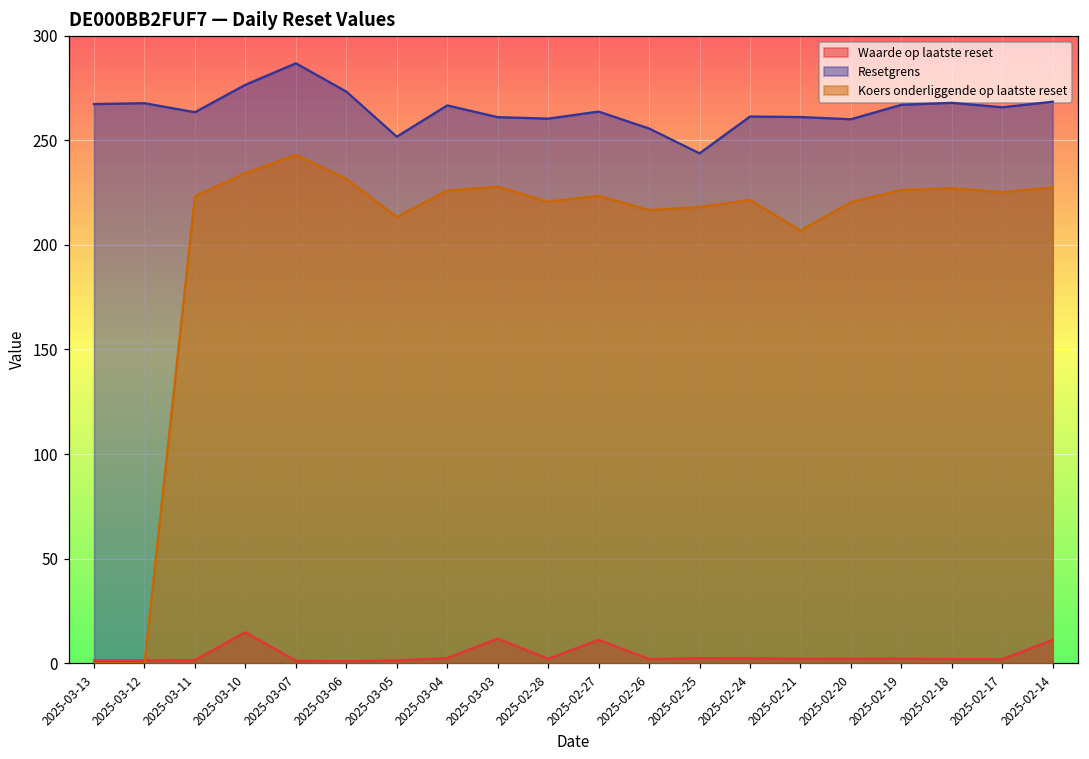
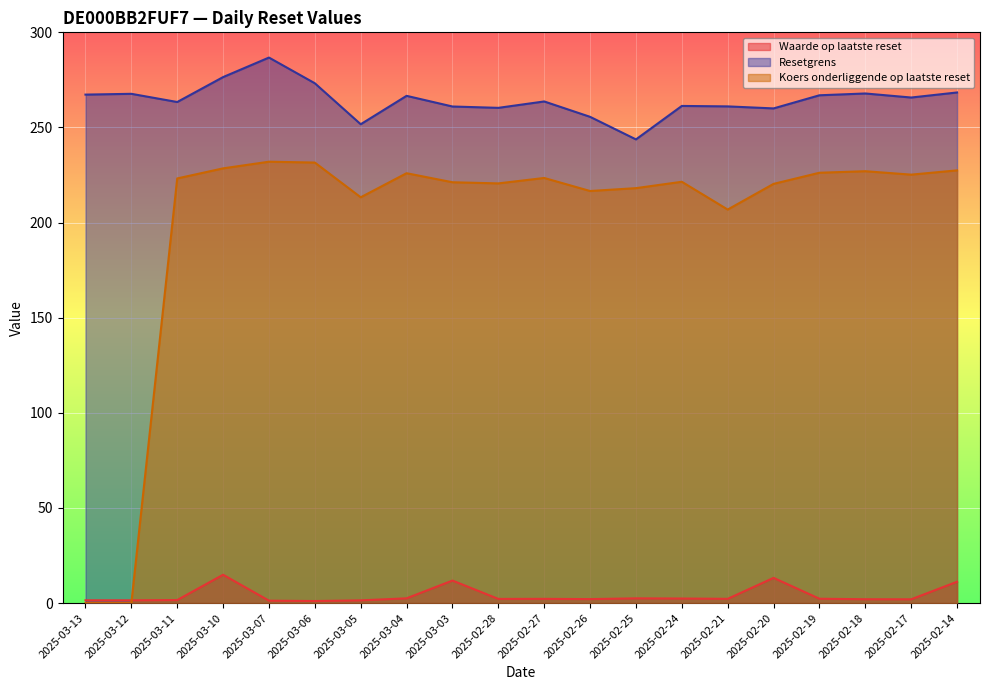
  {
    "Waarde op laatste reset": {
      "2025-03-13": 1,
      "2025-03-12": 1,
      "2025-03-11": 2,
      "2025-03-10": 15,
      "2025-03-07": 1,
      "2025-03-06": 1,
      "2025-03-05": 1,
      "2025-03-04": 3,
      "2025-03-03": 12,
      "2025-02-28": 2,
-     "2025-02-27": 11,
+     "2025-02-27": 2,
      "2025-02-26": 2,
      "2025-02-25": 2,
      "2025-02-24": 2,
      "2025-02-21": 2,
-     "2025-02-20": 2,
+     "2025-02-20": 13,
      "2025-02-19": 2,
      "2025-02-18": 2,
      "2025-02-17": 2,
      "2025-02-14": 11
    },
    "Resetgrens": {
      "2025-03-13": 267,
      "2025-03-12": 268,
      "2025-03-11": 263,
      "2025-03-10": 276,
      "2025-03-07": 287,
      "2025-03-06": 273,
      "2025-03-05": 252,
      "2025-03-04": 267,
      "2025-03-03": 261,
      "2025-02-28": 260,
      "2025-02-27": 264,
      "2025-02-26": 256,
      "2025-02-25": 244,
      "2025-02-24": 261,
      "2025-02-21": 261,
      "2025-02-20": 260,
      "2025-02-19": 267,
      "2025-02-18": 268,
      "2025-02-17": 266,
      "2025-02-14": 268
    },
    "Koers onderliggende op laatste reset": {
      "2025-03-13": 0,
      "2025-03-12": 0,
      "2025-03-11": 223,
-     "2025-03-10": 234,
-     "2025-03-07": 243,
+     "2025-03-10": 229,
+     "2025-03-07": 232,
      "2025-03-06": 232,
      "2025-03-05": 213,
      "2025-03-04": 226,
-     "2025-03-03": 228,
+     "2025-03-03": 221,
      "2025-02-28": 221,
      "2025-02-27": 223,
      "2025-02-26": 217,
      "2025-02-25": 218,
      "2025-02-24": 221,
      "2025-02-21": 207,
      "2025-02-20": 220,
      "2025-02-19": 226,
      "2025-02-18": 227,
      "2025-02-17": 225,
      "2025-02-14": 227
    }
  }
